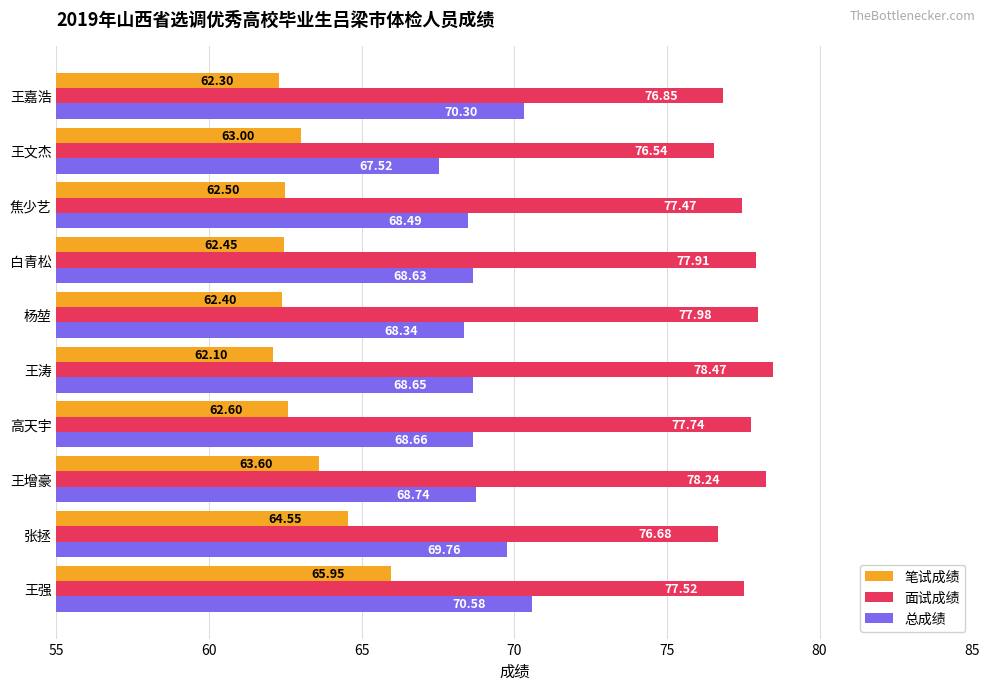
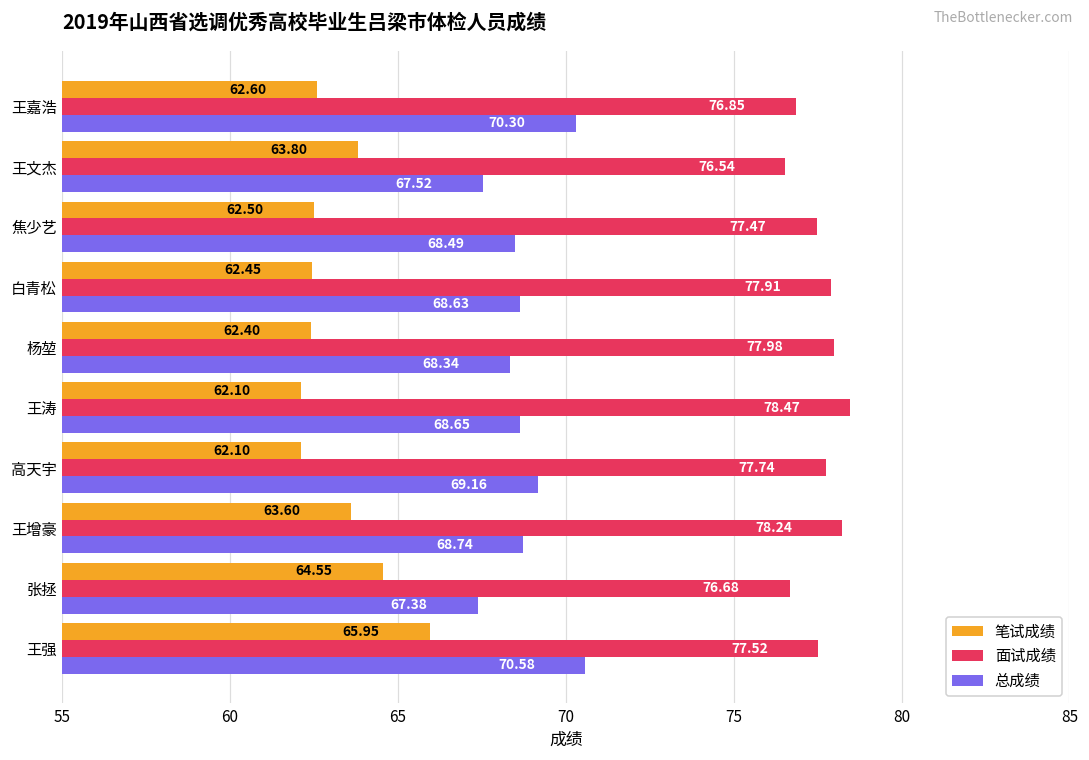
  {
    "笔试成绩": {
-     "王嘉浩": 62.30,
-     "王文杰": 63.00,
+     "王嘉浩": 62.60,
+     "王文杰": 63.80,
      "焦少艺": 62.50,
      "白青松": 62.45,
      "杨堃": 62.40,
      "王涛": 62.10,
-     "高天宇": 62.60,
+     "高天宇": 62.10,
      "王增豪": 63.60,
      "张拯": 64.55,
      "王强": 65.95
    },
    "面试成绩": {
      "王嘉浩": 76.85,
      "王文杰": 76.54,
      "焦少艺": 77.47,
      "白青松": 77.91,
      "杨堃": 77.98,
      "王涛": 78.47,
      "高天宇": 77.74,
      "王增豪": 78.24,
      "张拯": 76.68,
      "王强": 77.52
    },
    "总成绩": {
      "王嘉浩": 70.30,
      "王文杰": 67.52,
      "焦少艺": 68.49,
      "白青松": 68.63,
      "杨堃": 68.34,
      "王涛": 68.65,
-     "高天宇": 68.66,
+     "高天宇": 69.16,
      "王增豪": 68.74,
-     "张拯": 69.76,
+     "张拯": 67.38,
      "王强": 70.58
    }
  }
